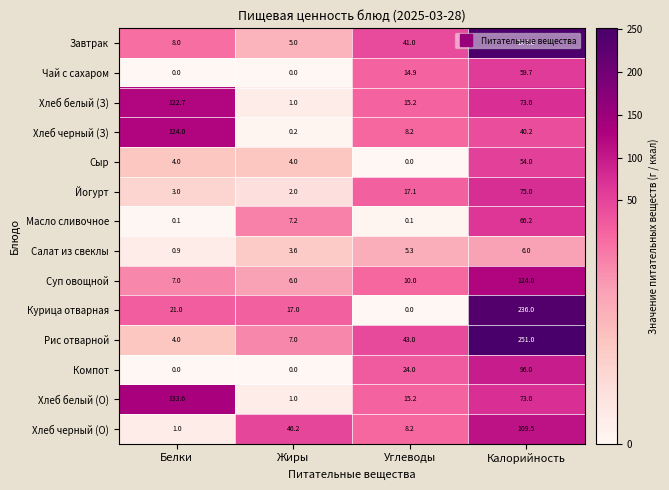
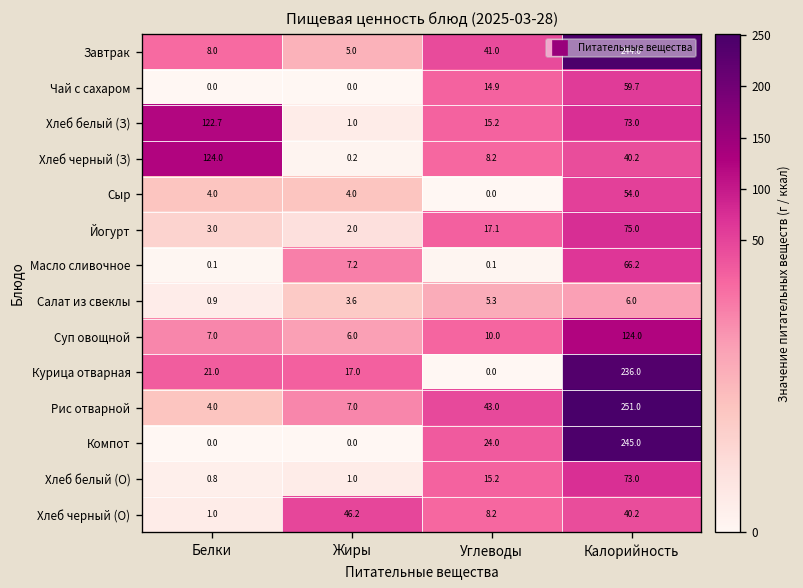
  {
    "Завтрак": {
      "Белки": 8.0,
      "Жиры": 5.0,
      "Углеводы": 41.0
    },
    "Чай с сахаром": {
      "Белки": 0.0,
      "Жиры": 0.0,
      "Углеводы": 14.9,
      "Калорийность": 59.7
    },
    "Хлеб белый (З)": {
      "Белки": 122.7,
      "Жиры": 1.0,
      "Углеводы": 15.2,
      "Калорийность": 73.0
    },
    "Хлеб черный (З)": {
      "Белки": 124.0,
      "Жиры": 0.2,
      "Углеводы": 8.2,
      "Калорийность": 40.2
    },
    "Сыр": {
      "Белки": 4.0,
      "Жиры": 4.0,
      "Углеводы": 0.0,
      "Калорийность": 54.0
    },
    "Йогурт": {
      "Белки": 3.0,
      "Жиры": 2.0,
      "Углеводы": 17.1,
      "Калорийность": 75.0
    },
    "Масло сливочное": {
      "Белки": 0.1,
      "Жиры": 7.2,
      "Углеводы": 0.1,
      "Калорийность": 66.2
    },
    "Салат из свеклы": {
      "Белки": 0.9,
      "Жиры": 3.6,
      "Углеводы": 5.3,
      "Калорийность": 6.0
    },
    "Суп овощной": {
      "Белки": 7.0,
      "Жиры": 6.0,
      "Углеводы": 10.0,
      "Калорийность": 124.0
    },
    "Курица отварная": {
      "Белки": 21.0,
      "Жиры": 17.0,
      "Углеводы": 0.0,
      "Калорийность": 236.0
    },
    "Рис отварной": {
      "Белки": 4.0,
      "Жиры": 7.0,
      "Углеводы": 43.0,
      "Калорийность": 251.0
    },
    "Компот": {
      "Белки": 0.0,
      "Жиры": 0.0,
      "Углеводы": 24.0,
-     "Калорийность": 96.0
+     "Калорийность": 245.0
    },
    "Хлеб белый (О)": {
-     "Белки": 133.6,
+     "Белки": 0.8,
      "Жиры": 1.0,
      "Углеводы": 15.2,
      "Калорийность": 73.0
    },
    "Хлеб черный (О)": {
      "Белки": 1.0,
      "Жиры": 46.2,
      "Углеводы": 8.2,
-     "Калорийность": 109.5
+     "Калорийность": 40.2
    }
  }
